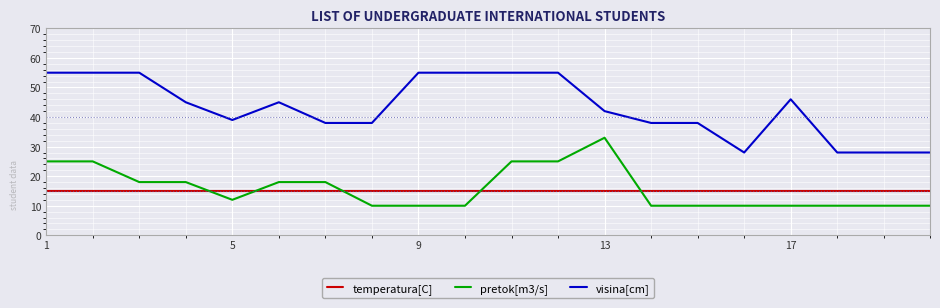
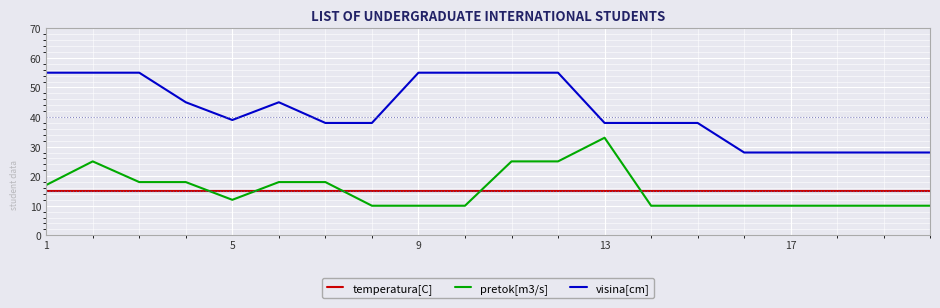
  {
    "temperatura[C]": {
      "1": 15,
      "5": 15,
      "9": 15,
      "13": 15,
      "17": 15
    },
    "pretok[m3/s]": {
-     "1": 25,
+     "1": 17,
      "5": 12,
      "9": 10,
      "13": 33,
      "17": 10
    },
    "visina[cm]": {
      "1": 55,
      "5": 39,
      "9": 55,
-     "13": 42,
-     "17": 46
+     "13": 38,
+     "17": 28
    }
  }
